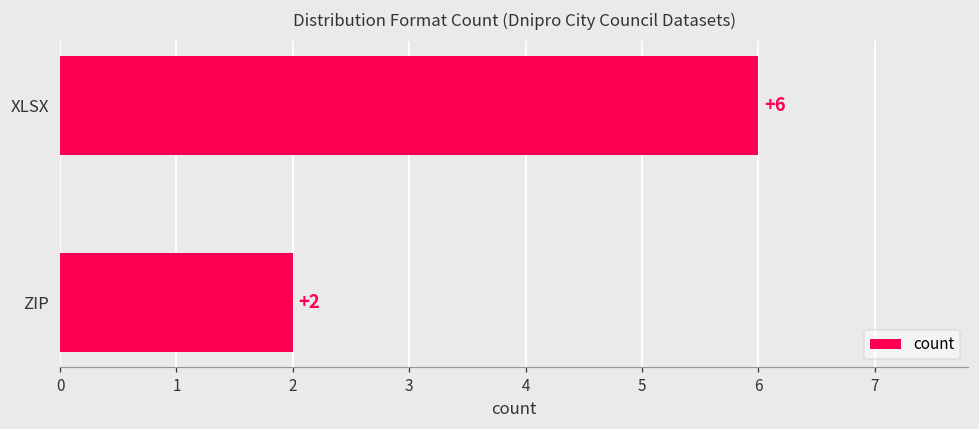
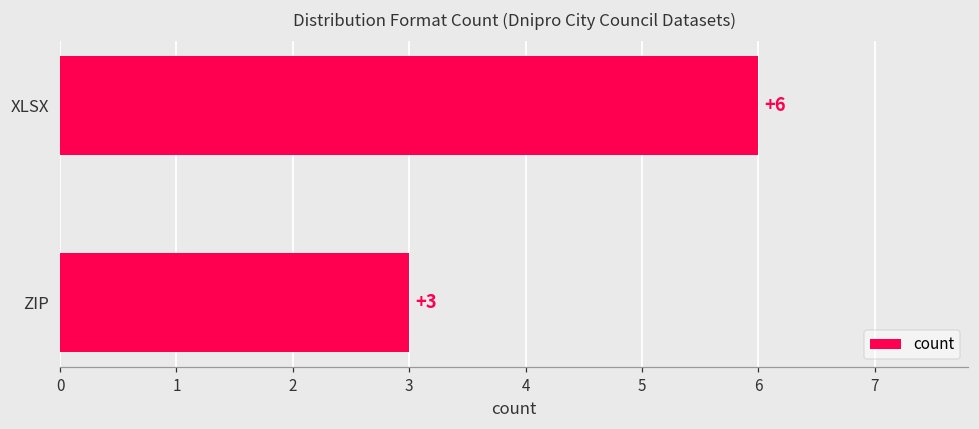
  {
    "XLSX": "+6",
-   "ZIP": "+2"
+   "ZIP": "+3"
  }
